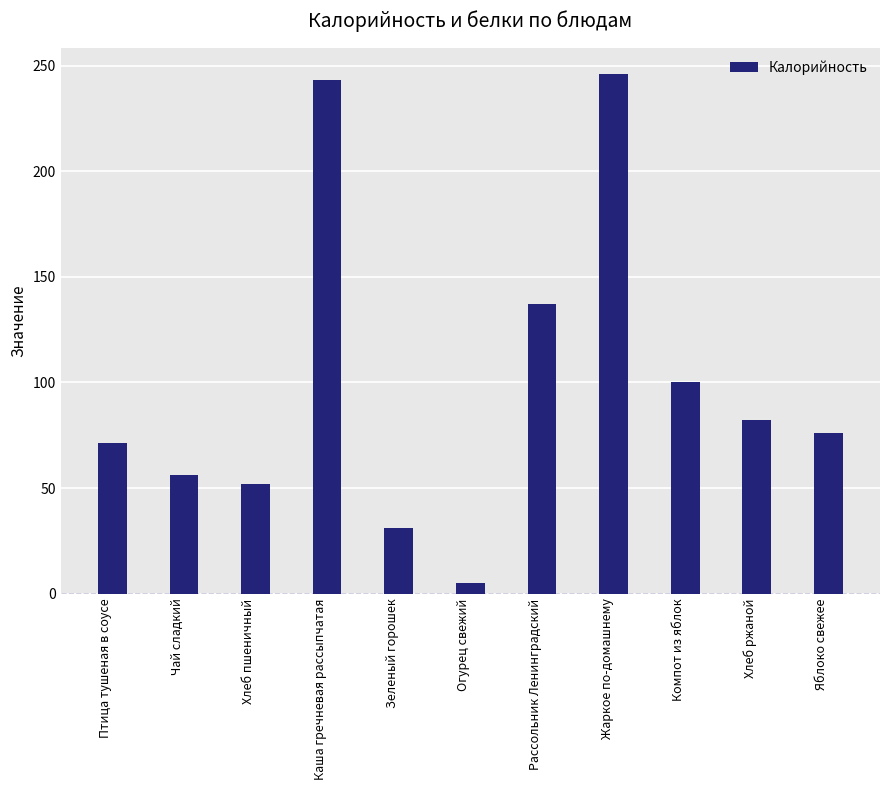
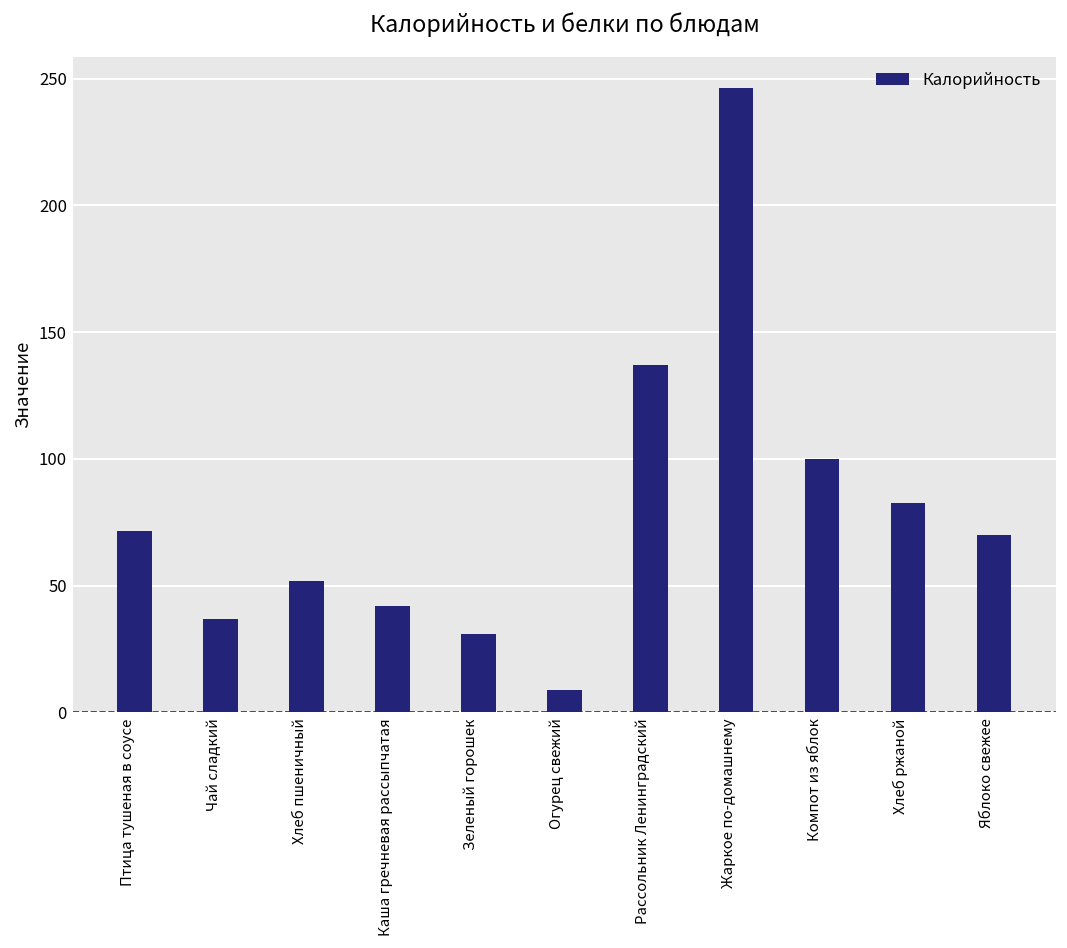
  {
    "Птица тушеная в соусе": 71,
-   "Чай сладкий": 56,
+   "Чай сладкий": 37,
    "Хлеб пшеничный": 52,
-   "Каша гречневая рассыпчатая": 243,
+   "Каша гречневая рассыпчатая": 42,
    "Зеленый горошек": 31,
-   "Огурец свежий": 5,
+   "Огурец свежий": 9,
    "Рассольник Ленинградский": 137,
    "Жаркое по-домашнему": 246,
    "Компот из яблок": 100,
    "Хлеб ржаной": 82,
-   "Яблоко свежее": 76
+   "Яблоко свежее": 70
  }
